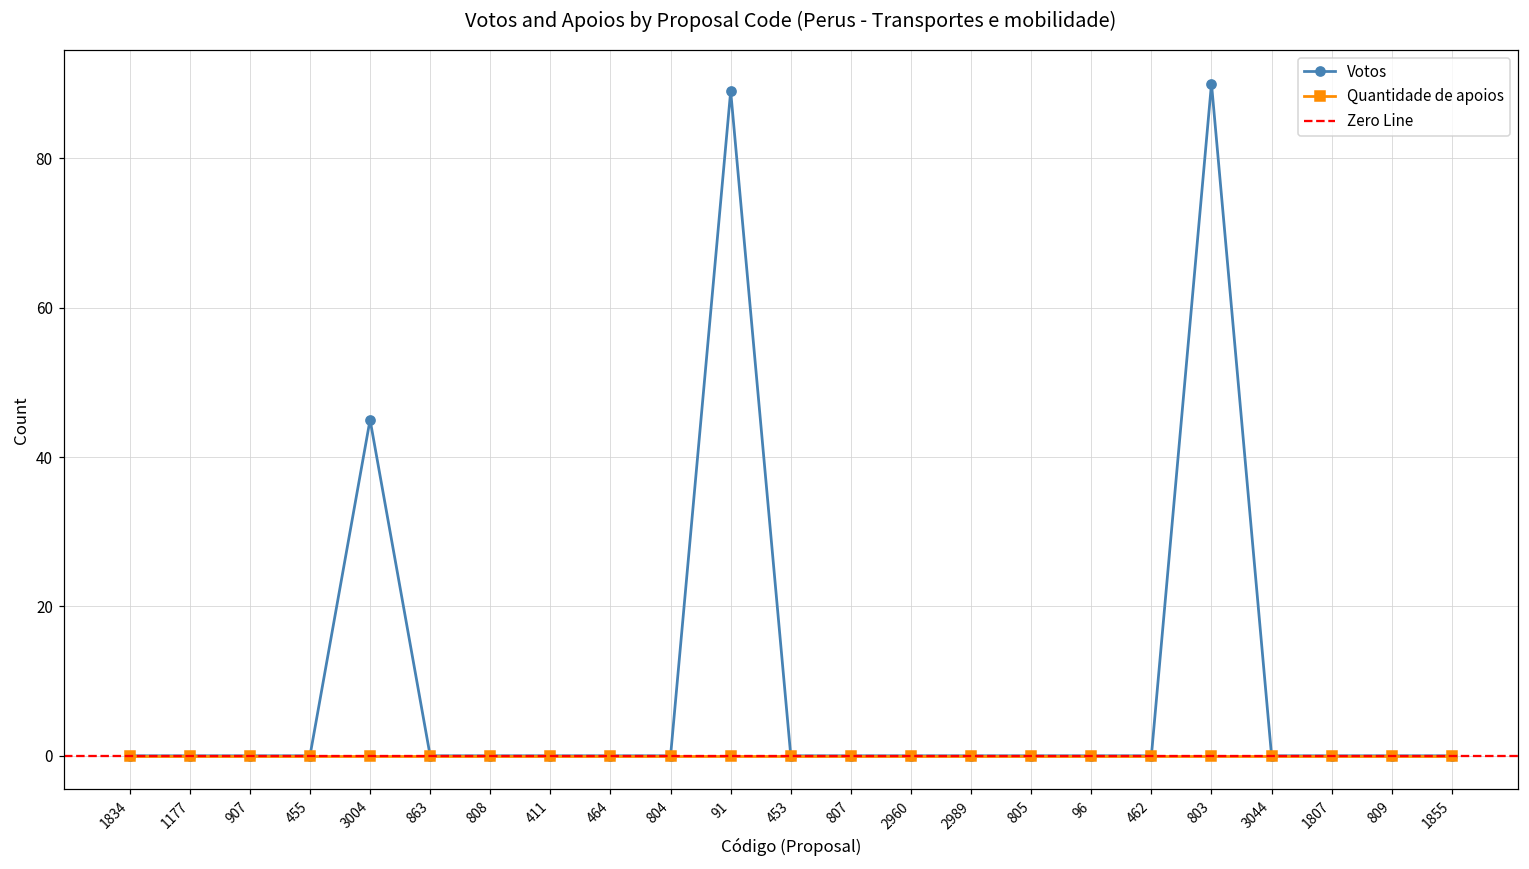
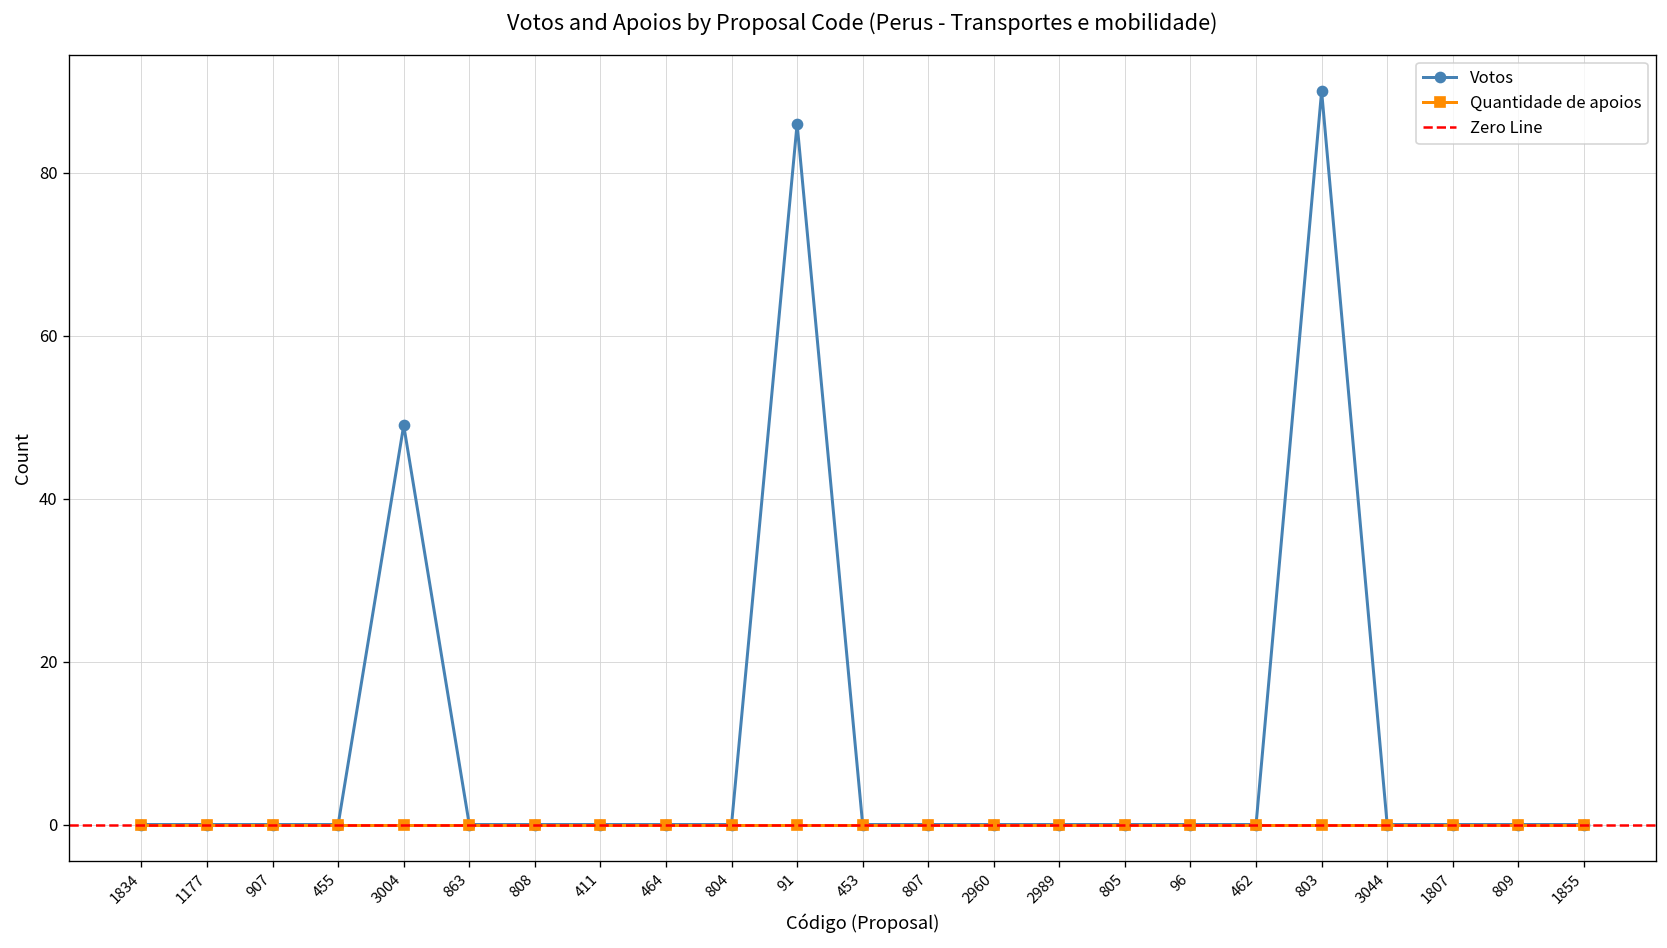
  {
    "Votos": {
-     "3004": 45,
-     "91": 89,
+     "3004": 49,
+     "91": 86,
      "803": 90
    },
    "Quantidade de apoios": {
      "3004": 0,
      "91": 0,
      "803": 0
    }
  }
